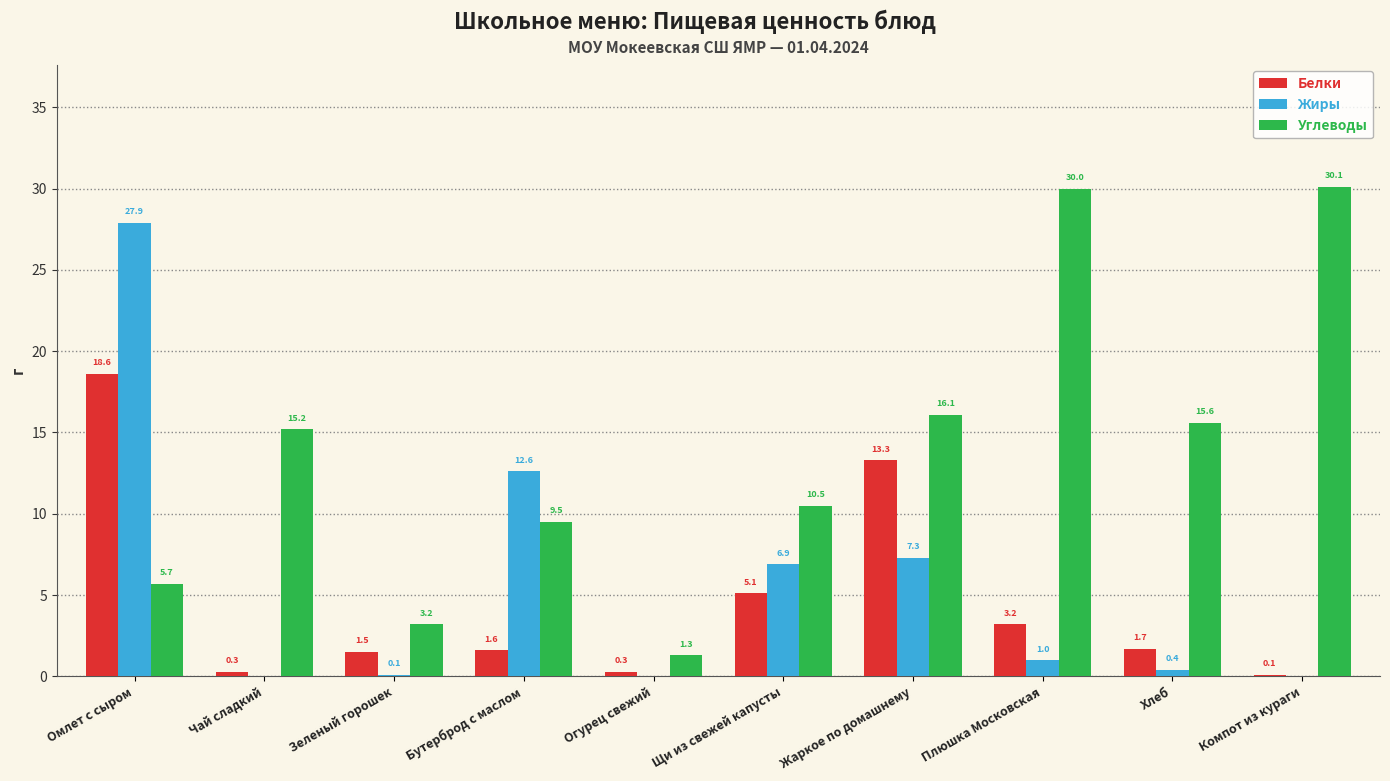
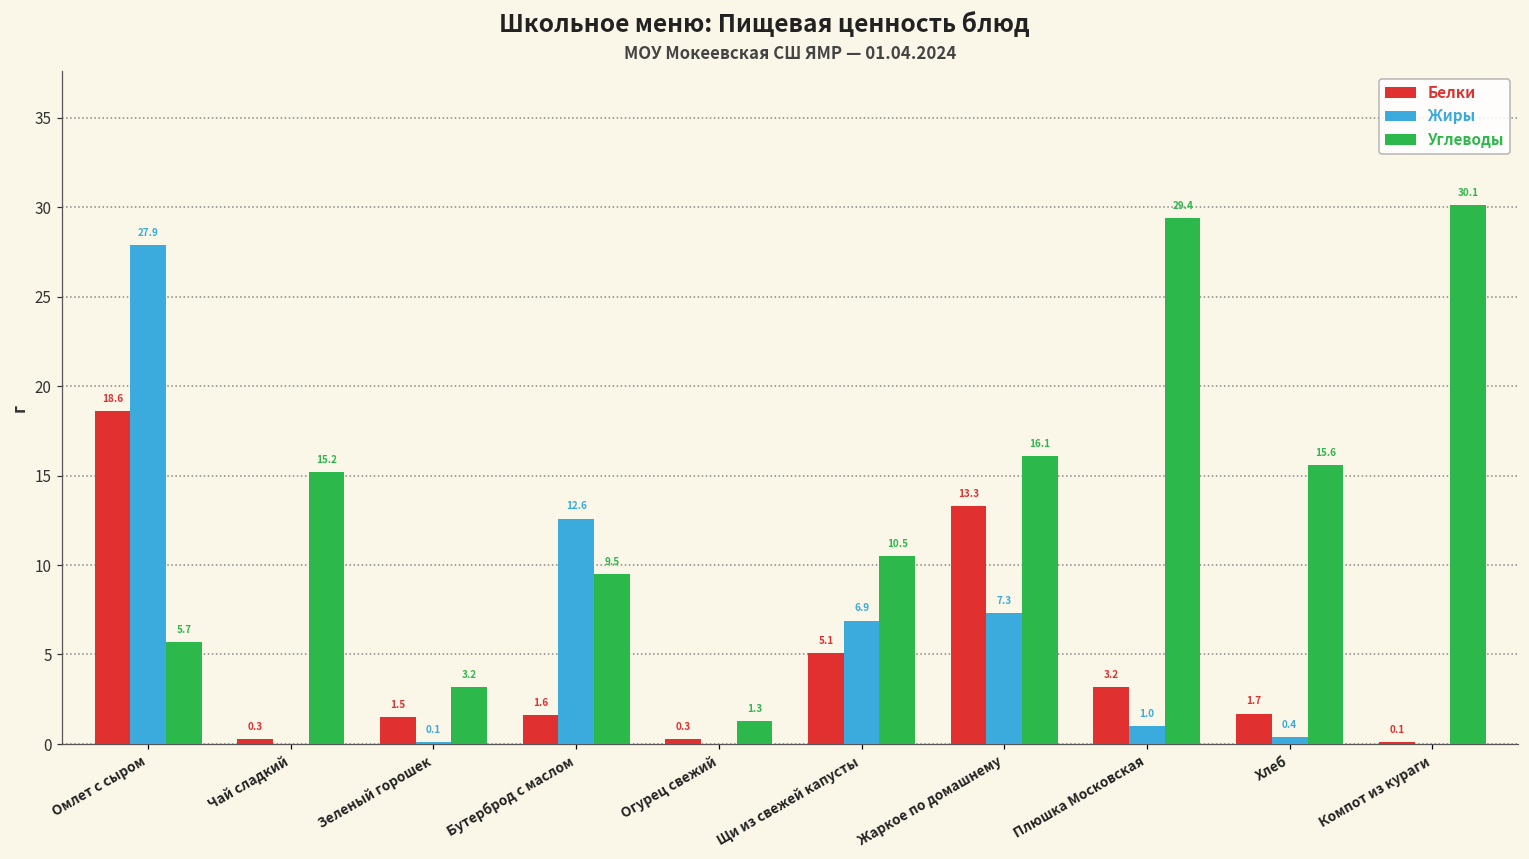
  {
    "Белки": {
      "Омлет с сыром": 18.6,
      "Чай сладкий": 0.3,
      "Зеленый горошек": 1.5,
      "Бутерброд с маслом": 1.6,
      "Огурец свежий": 0.3,
      "Щи из свежей капусты": 5.1,
      "Жаркое по домашнему": 13.3,
      "Плюшка Московская": 3.2,
      "Хлеб": 1.7,
      "Компот из кураги": 0.1
    },
    "Жиры": {
      "Омлет с сыром": 27.9,
      "Зеленый горошек": 0.1,
      "Бутерброд с маслом": 12.6,
      "Щи из свежей капусты": 6.9,
      "Жаркое по домашнему": 7.3,
      "Плюшка Московская": 1.0,
      "Хлеб": 0.4
    },
    "Углеводы": {
      "Омлет с сыром": 5.7,
      "Чай сладкий": 15.2,
      "Зеленый горошек": 3.2,
      "Бутерброд с маслом": 9.5,
      "Огурец свежий": 1.3,
      "Щи из свежей капусты": 10.5,
      "Жаркое по домашнему": 16.1,
-     "Плюшка Московская": 30.0,
+     "Плюшка Московская": 29.4,
      "Хлеб": 15.6,
      "Компот из кураги": 30.1
    }
  }
